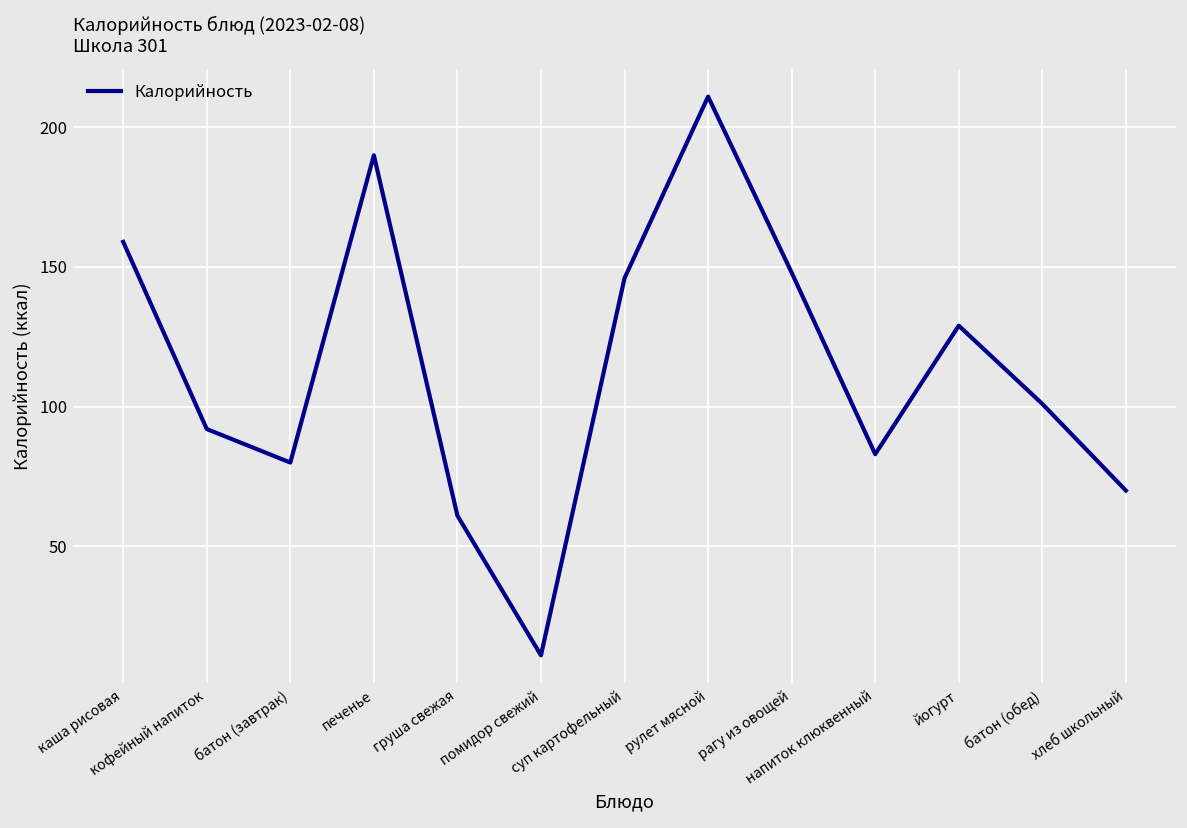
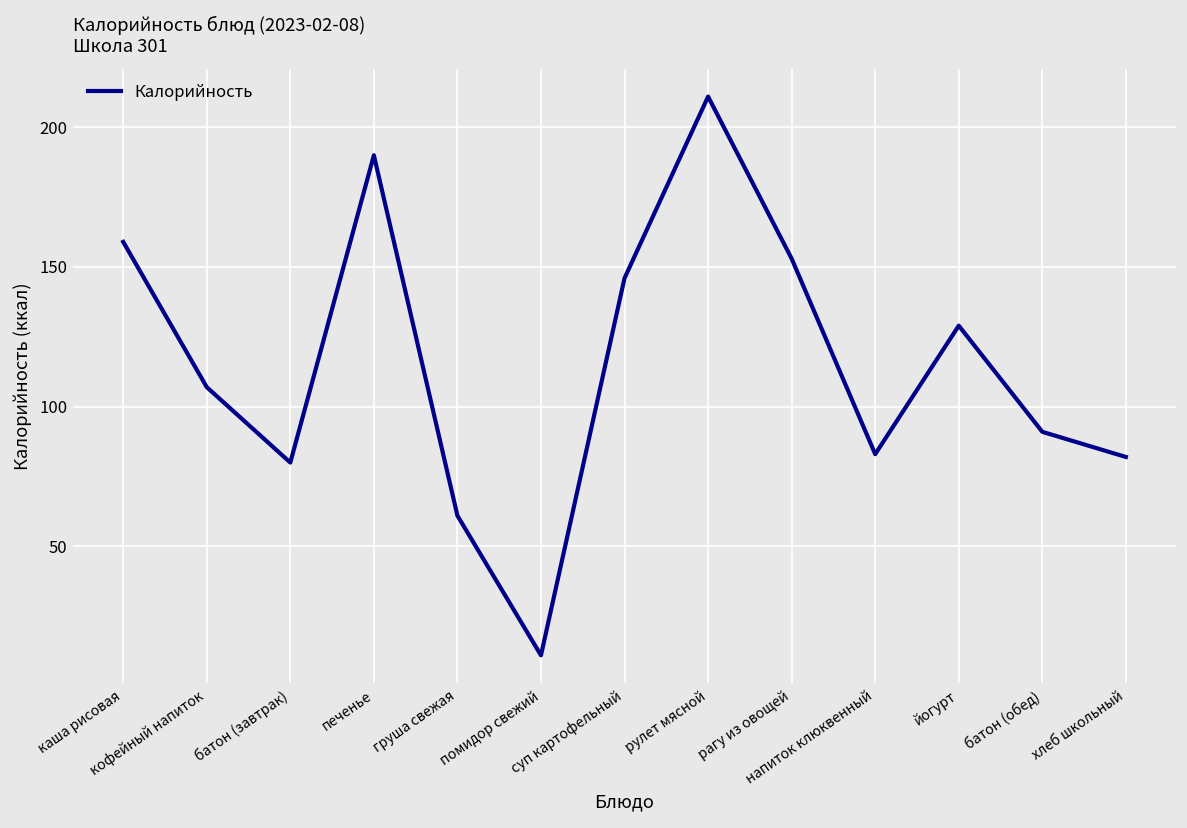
  {
    "каша рисовая": 159,
-   "кофейный напиток": 92,
+   "кофейный напиток": 107,
    "батон (завтрак)": 80,
    "печенье": 190,
    "груша свежая": 61,
    "помидор свежий": 11,
    "суп картофельный": 146,
    "рулет мясной": 211,
-   "рагу из овощей": 148,
+   "рагу из овощей": 153,
    "напиток клюквенный": 83,
    "йогурт": 129,
-   "батон (обед)": 101,
-   "хлеб школьный": 70
+   "батон (обед)": 91,
+   "хлеб школьный": 82
  }
